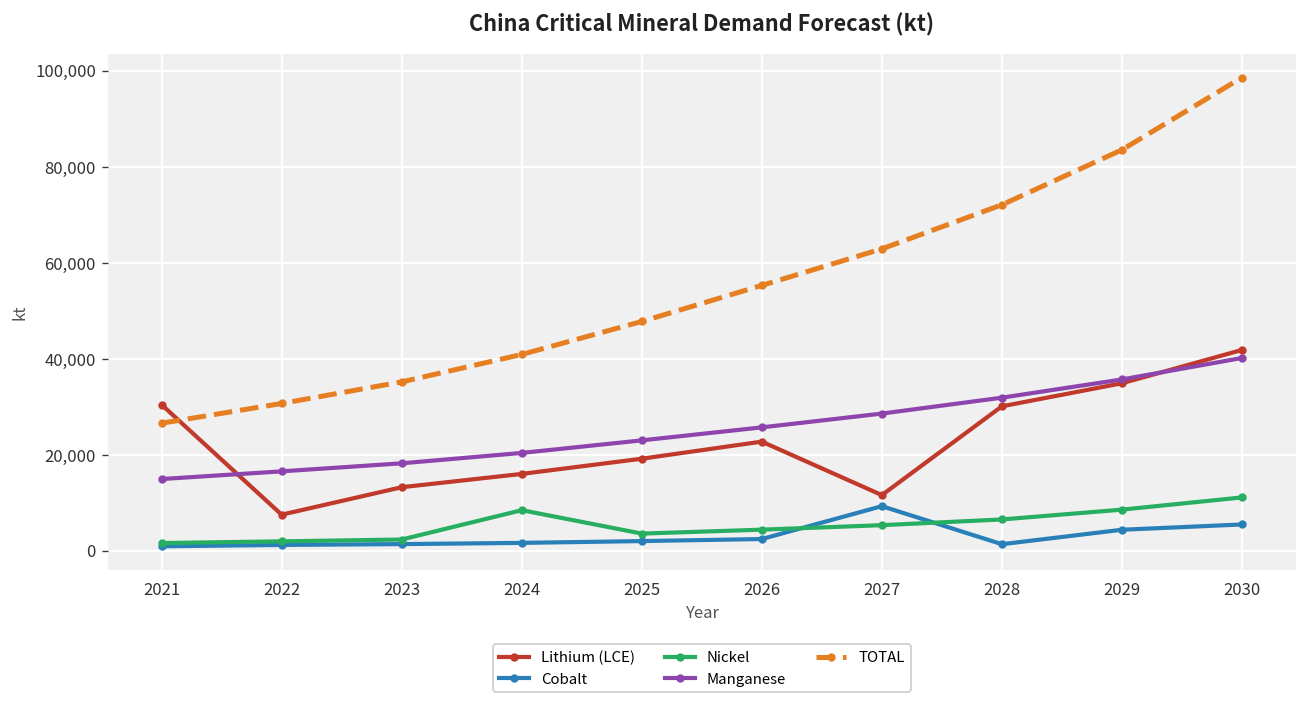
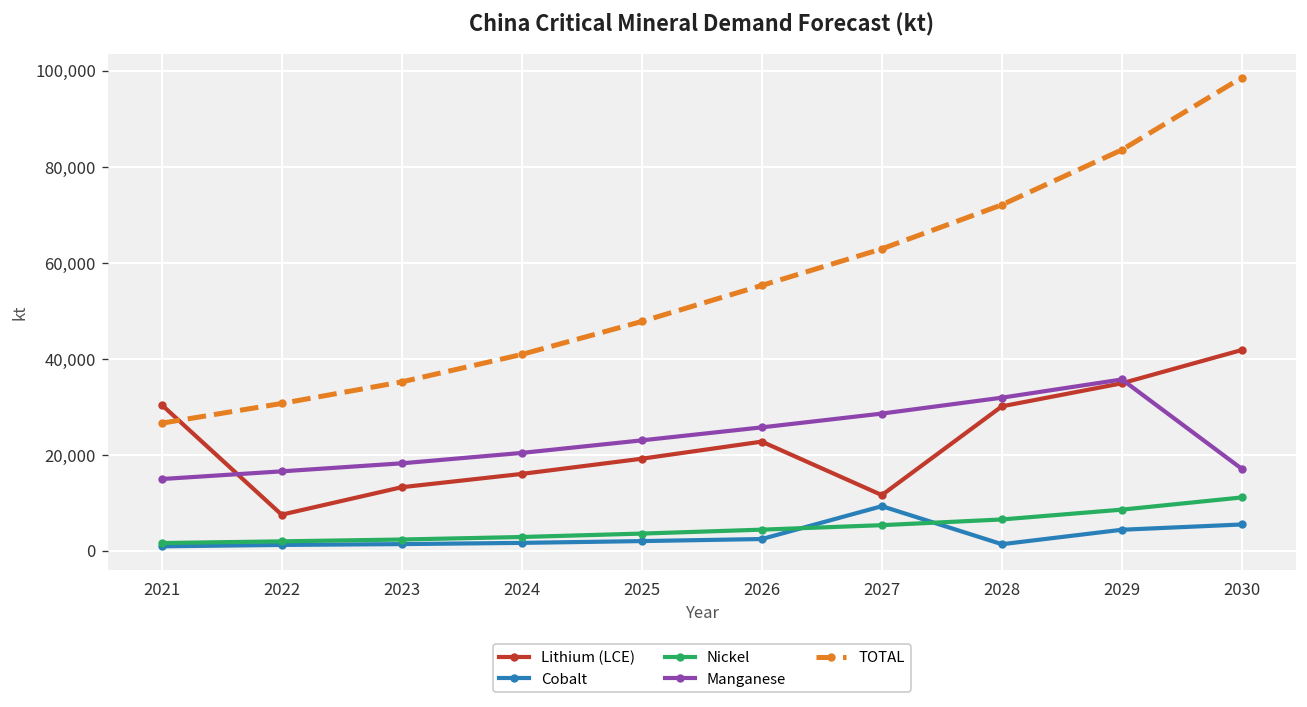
  {
    "Lithium (LCE)": {
      "2021": "30,000",
      "2022": "8,000",
      "2023": "13,000",
      "2024": "16,000",
      "2025": "19,000",
      "2026": "23,000",
      "2027": "12,000",
      "2028": "30,000",
      "2029": "35,000",
      "2030": "42,000"
    },
    "Cobalt": {
      "2021": "1,000",
      "2022": "1,000",
      "2023": "1,000",
      "2024": "2,000",
      "2025": "2,000",
      "2026": "2,000",
      "2027": "9,000",
      "2028": "1,000",
      "2029": "4,000",
      "2030": "5,000"
    },
    "Nickel": {
      "2021": "2,000",
      "2022": "2,000",
      "2023": "2,000",
-     "2024": "8,000",
+     "2024": "3,000",
      "2025": "4,000",
      "2026": "4,000",
      "2027": "5,000",
      "2028": "7,000",
      "2029": "9,000",
      "2030": "11,000"
    },
    "Manganese": {
      "2021": "15,000",
      "2022": "17,000",
      "2023": "18,000",
      "2024": "20,000",
      "2025": "23,000",
      "2026": "26,000",
      "2027": "29,000",
      "2028": "32,000",
      "2029": "36,000",
-     "2030": "40,000"
+     "2030": "17,000"
    },
    "TOTAL": {
      "2021": "27,000",
      "2022": "31,000",
      "2023": "35,000",
      "2024": "41,000",
      "2025": "48,000",
      "2026": "55,000",
      "2027": "63,000",
      "2028": "72,000",
      "2029": "84,000",
      "2030": "99,000"
    }
  }
